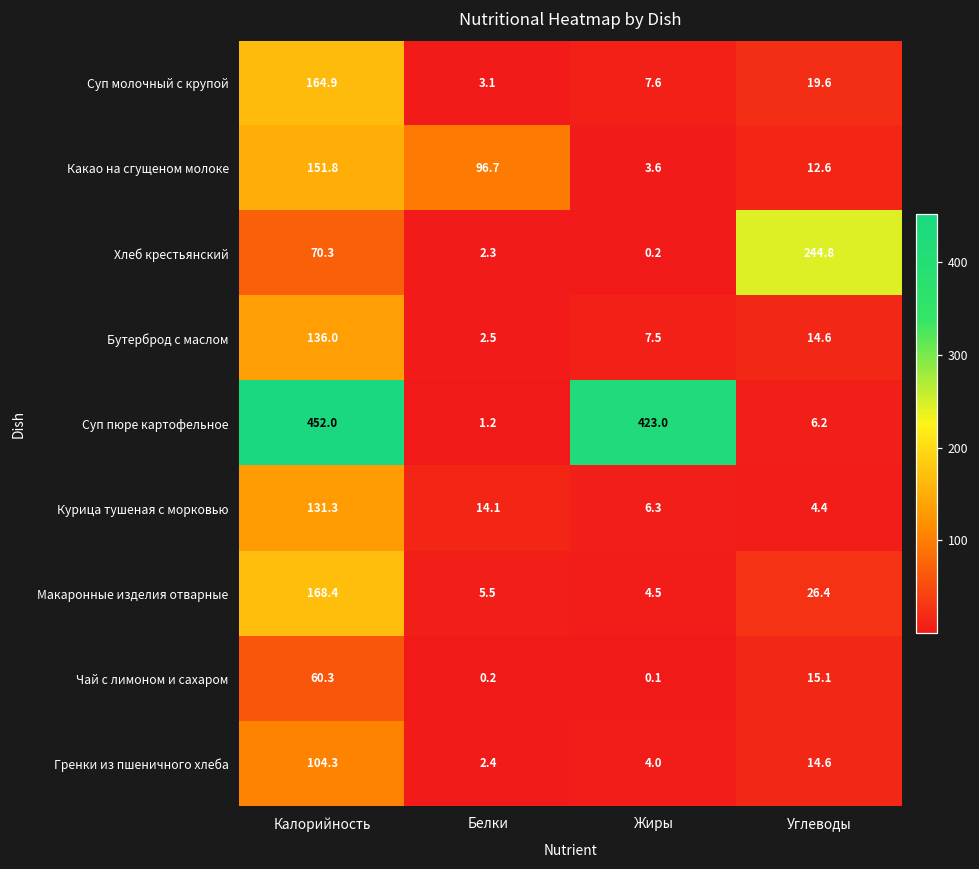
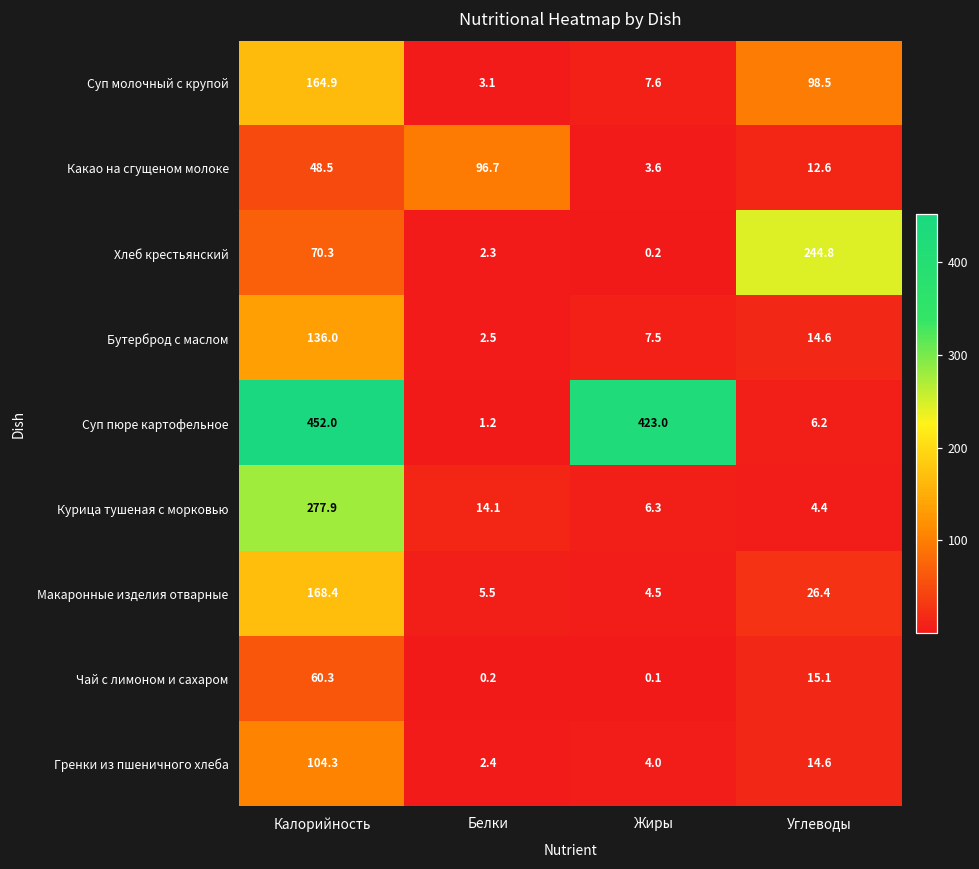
  {
    "Суп молочный с крупой": {
      "Калорийность": 164.9,
      "Белки": 3.1,
      "Жиры": 7.6,
-     "Углеводы": 19.6
+     "Углеводы": 98.5
    },
    "Какао на сгущеном молоке": {
-     "Калорийность": 151.8,
+     "Калорийность": 48.5,
      "Белки": 96.7,
      "Жиры": 3.6,
      "Углеводы": 12.6
    },
    "Хлеб крестьянский": {
      "Калорийность": 70.3,
      "Белки": 2.3,
      "Жиры": 0.2,
      "Углеводы": 244.8
    },
    "Бутерброд с маслом": {
      "Калорийность": 136.0,
      "Белки": 2.5,
      "Жиры": 7.5,
      "Углеводы": 14.6
    },
    "Суп пюре картофельное": {
      "Калорийность": 452.0,
      "Белки": 1.2,
      "Жиры": 423.0,
      "Углеводы": 6.2
    },
    "Курица тушеная с морковью": {
-     "Калорийность": 131.3,
+     "Калорийность": 277.9,
      "Белки": 14.1,
      "Жиры": 6.3,
      "Углеводы": 4.4
    },
    "Макаронные изделия отварные": {
      "Калорийность": 168.4,
      "Белки": 5.5,
      "Жиры": 4.5,
      "Углеводы": 26.4
    },
    "Чай с лимоном и сахаром": {
      "Калорийность": 60.3,
      "Белки": 0.2,
      "Жиры": 0.1,
      "Углеводы": 15.1
    },
    "Гренки из пшеничного хлеба": {
      "Калорийность": 104.3,
      "Белки": 2.4,
      "Жиры": 4.0,
      "Углеводы": 14.6
    }
  }
